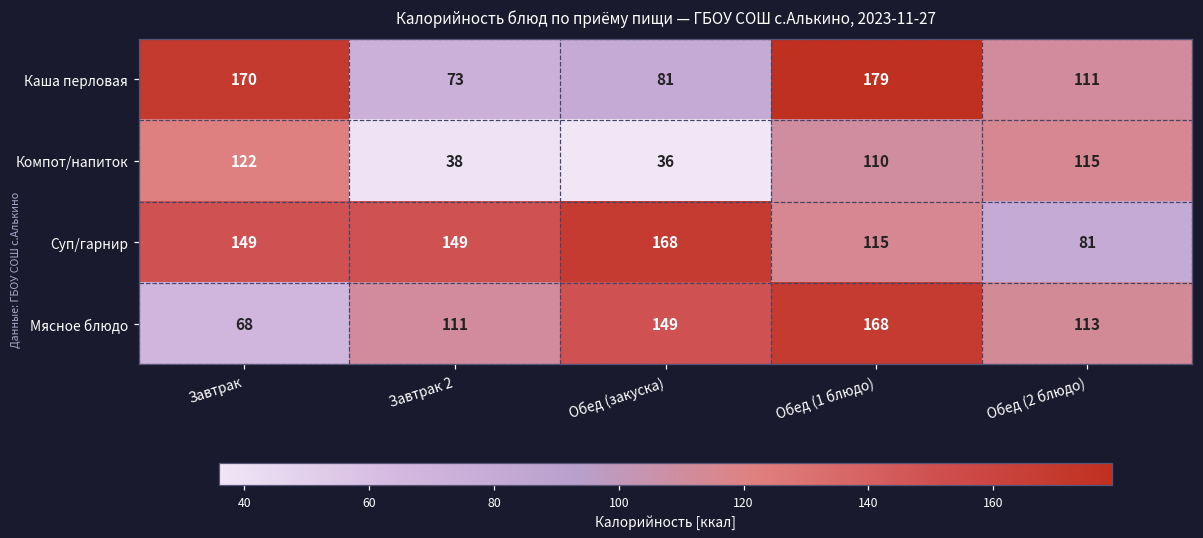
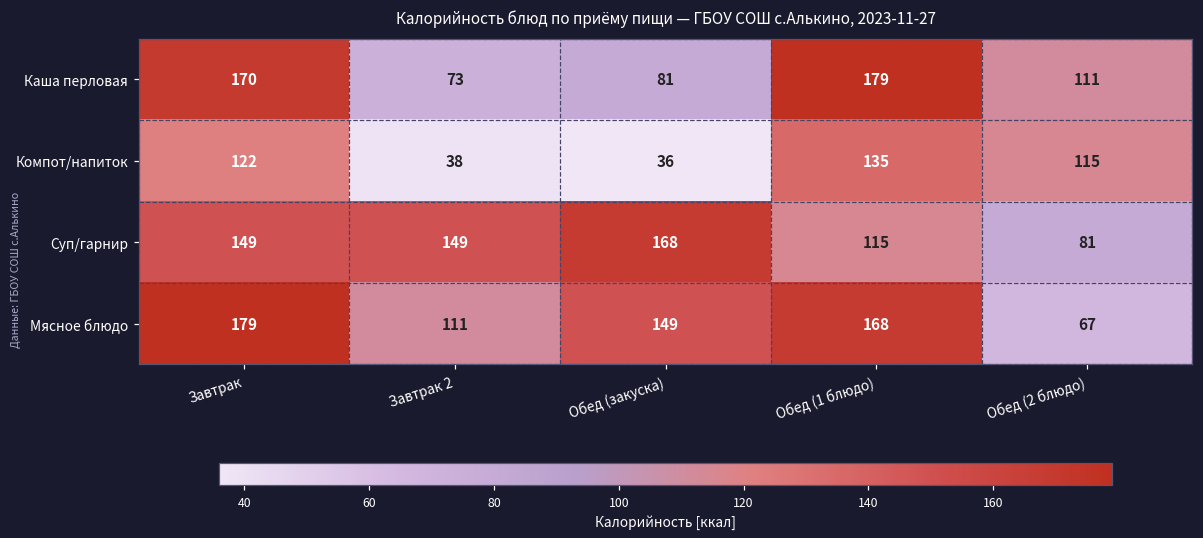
  {
    "Каша перловая": {
      "Завтрак": 170,
      "Завтрак 2": 73,
      "Обед (закуска)": 81,
      "Обед (1 блюдо)": 179,
      "Обед (2 блюдо)": 111
    },
    "Компот/напиток": {
      "Завтрак": 122,
      "Завтрак 2": 38,
      "Обед (закуска)": 36,
-     "Обед (1 блюдо)": 110,
+     "Обед (1 блюдо)": 135,
      "Обед (2 блюдо)": 115
    },
    "Суп/гарнир": {
      "Завтрак": 149,
      "Завтрак 2": 149,
      "Обед (закуска)": 168,
      "Обед (1 блюдо)": 115,
      "Обед (2 блюдо)": 81
    },
    "Мясное блюдо": {
-     "Завтрак": 68,
+     "Завтрак": 179,
      "Завтрак 2": 111,
      "Обед (закуска)": 149,
      "Обед (1 блюдо)": 168,
-     "Обед (2 блюдо)": 113
+     "Обед (2 блюдо)": 67
    }
  }
